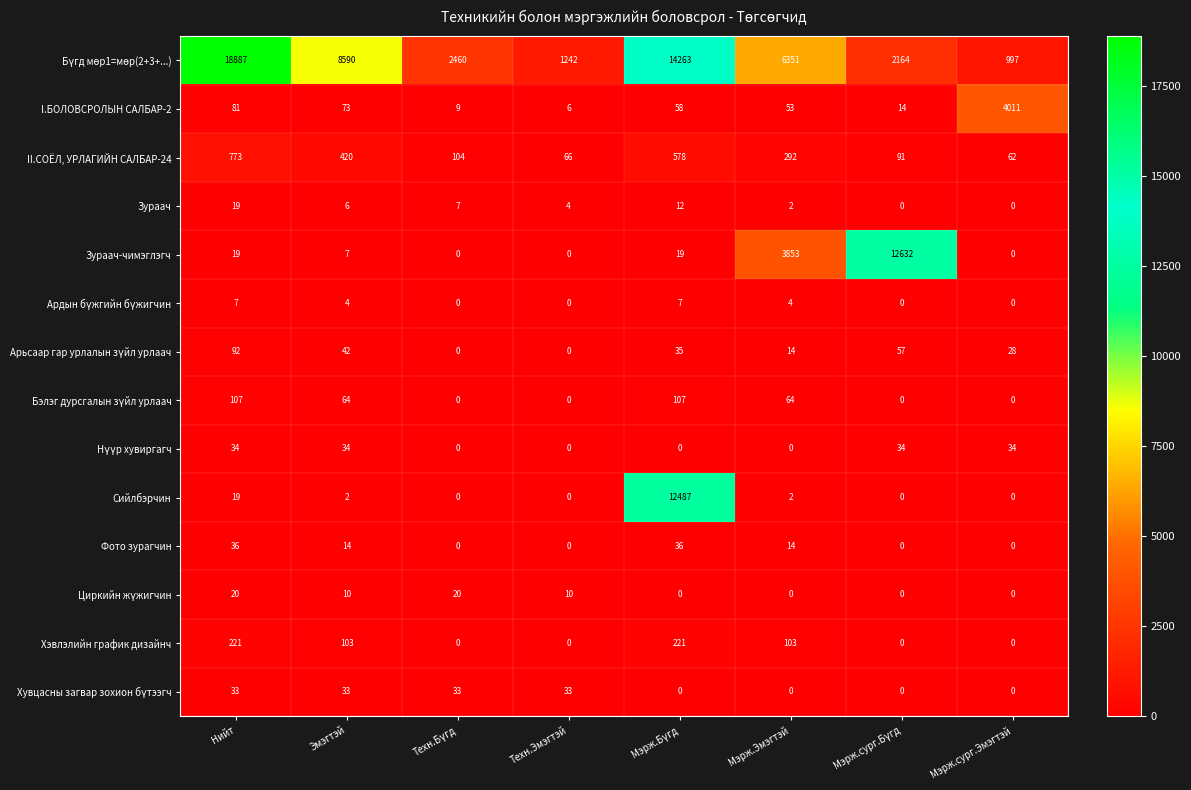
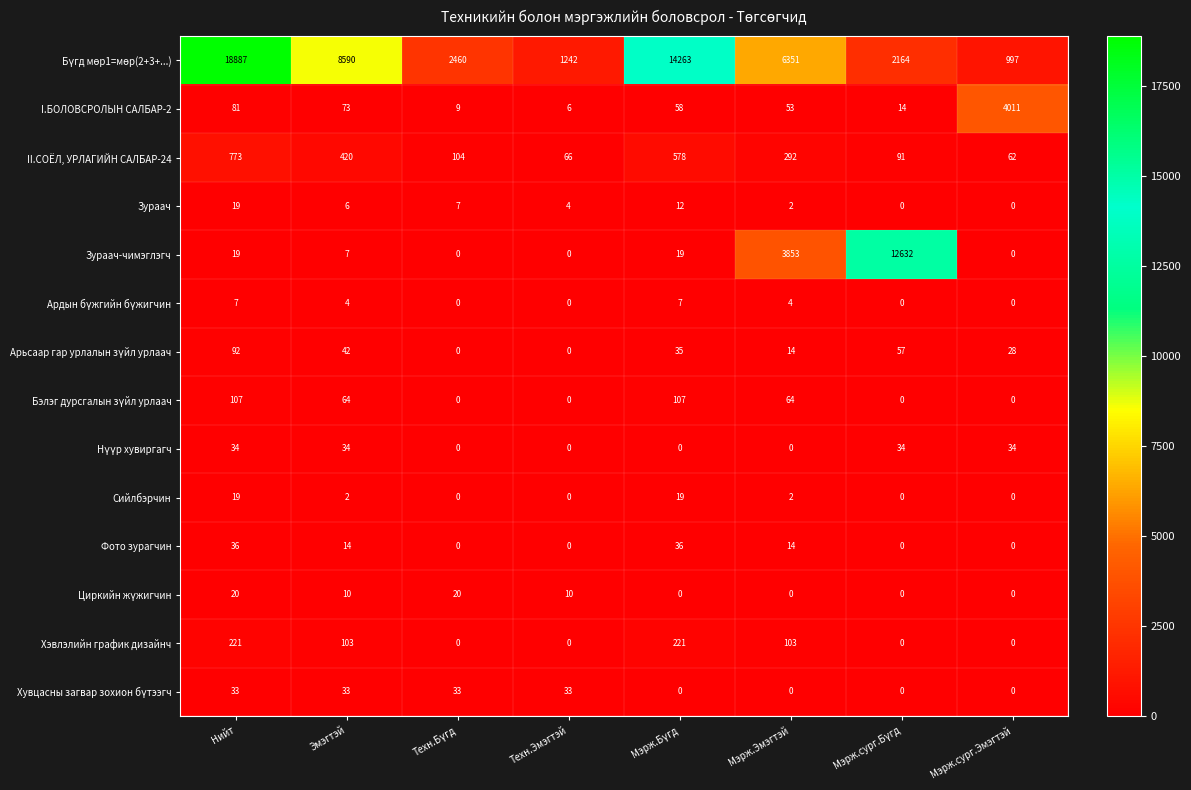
  {
    "Бүгд мөр1=мөр(2+3+...)": {
      "Нийт": 18887,
      "Эмэгтэй": 8590,
      "Техн.Бүгд": 2460,
      "Техн.Эмэгтэй": 1242,
      "Мэрж.Бүгд": 14263,
      "Мэрж.Эмэгтэй": 6351,
      "Мэрж.сург.Бүгд": 2164,
      "Мэрж.сург.Эмэгтэй": 997
    },
    "I.БОЛОВСРОЛЫН САЛБАР-2": {
      "Нийт": 81,
      "Эмэгтэй": 73,
      "Техн.Бүгд": 9,
      "Техн.Эмэгтэй": 6,
      "Мэрж.Бүгд": 58,
      "Мэрж.Эмэгтэй": 53,
      "Мэрж.сург.Бүгд": 14,
      "Мэрж.сург.Эмэгтэй": 4011
    },
    "II.СОЁЛ, УРЛАГИЙН САЛБАР-24": {
      "Нийт": 773,
      "Эмэгтэй": 420,
      "Техн.Бүгд": 104,
      "Техн.Эмэгтэй": 66,
      "Мэрж.Бүгд": 578,
      "Мэрж.Эмэгтэй": 292,
      "Мэрж.сург.Бүгд": 91,
      "Мэрж.сург.Эмэгтэй": 62
    },
    "Зураач": {
      "Нийт": 19,
      "Эмэгтэй": 6,
      "Техн.Бүгд": 7,
      "Техн.Эмэгтэй": 4,
      "Мэрж.Бүгд": 12,
      "Мэрж.Эмэгтэй": 2,
      "Мэрж.сург.Бүгд": 0,
      "Мэрж.сург.Эмэгтэй": 0
    },
    "Зураач-чимэглэгч": {
      "Нийт": 19,
      "Эмэгтэй": 7,
      "Техн.Бүгд": 0,
      "Техн.Эмэгтэй": 0,
      "Мэрж.Бүгд": 19,
      "Мэрж.Эмэгтэй": 3853,
      "Мэрж.сург.Бүгд": 12632,
      "Мэрж.сург.Эмэгтэй": 0
    },
    "Ардын бүжгийн бүжигчин": {
      "Нийт": 7,
      "Эмэгтэй": 4,
      "Техн.Бүгд": 0,
      "Техн.Эмэгтэй": 0,
      "Мэрж.Бүгд": 7,
      "Мэрж.Эмэгтэй": 4,
      "Мэрж.сург.Бүгд": 0,
      "Мэрж.сург.Эмэгтэй": 0
    },
    "Арьсаар гар урлалын зүйл урлаач": {
      "Нийт": 92,
      "Эмэгтэй": 42,
      "Техн.Бүгд": 0,
      "Техн.Эмэгтэй": 0,
      "Мэрж.Бүгд": 35,
      "Мэрж.Эмэгтэй": 14,
      "Мэрж.сург.Бүгд": 57,
      "Мэрж.сург.Эмэгтэй": 28
    },
    "Бэлэг дурсгалын зүйл урлаач": {
      "Нийт": 107,
      "Эмэгтэй": 64,
      "Техн.Бүгд": 0,
      "Техн.Эмэгтэй": 0,
      "Мэрж.Бүгд": 107,
      "Мэрж.Эмэгтэй": 64,
      "Мэрж.сург.Бүгд": 0,
      "Мэрж.сург.Эмэгтэй": 0
    },
    "Нүүр хувиргагч": {
      "Нийт": 34,
      "Эмэгтэй": 34,
      "Техн.Бүгд": 0,
      "Техн.Эмэгтэй": 0,
      "Мэрж.Бүгд": 0,
      "Мэрж.Эмэгтэй": 0,
      "Мэрж.сург.Бүгд": 34,
      "Мэрж.сург.Эмэгтэй": 34
    },
    "Сийлбэрчин": {
      "Нийт": 19,
      "Эмэгтэй": 2,
      "Техн.Бүгд": 0,
      "Техн.Эмэгтэй": 0,
-     "Мэрж.Бүгд": 12487,
+     "Мэрж.Бүгд": 19,
      "Мэрж.Эмэгтэй": 2,
      "Мэрж.сург.Бүгд": 0,
      "Мэрж.сург.Эмэгтэй": 0
    },
    "Фото зурагчин": {
      "Нийт": 36,
      "Эмэгтэй": 14,
      "Техн.Бүгд": 0,
      "Техн.Эмэгтэй": 0,
      "Мэрж.Бүгд": 36,
      "Мэрж.Эмэгтэй": 14,
      "Мэрж.сург.Бүгд": 0,
      "Мэрж.сург.Эмэгтэй": 0
    },
    "Циркийн жүжигчин": {
      "Нийт": 20,
      "Эмэгтэй": 10,
      "Техн.Бүгд": 20,
      "Техн.Эмэгтэй": 10,
      "Мэрж.Бүгд": 0,
      "Мэрж.Эмэгтэй": 0,
      "Мэрж.сург.Бүгд": 0,
      "Мэрж.сург.Эмэгтэй": 0
    },
    "Хэвлэлийн график дизайнч": {
      "Нийт": 221,
      "Эмэгтэй": 103,
      "Техн.Бүгд": 0,
      "Техн.Эмэгтэй": 0,
      "Мэрж.Бүгд": 221,
      "Мэрж.Эмэгтэй": 103,
      "Мэрж.сург.Бүгд": 0,
      "Мэрж.сург.Эмэгтэй": 0
    },
    "Хувцасны загвар зохион бүтээгч": {
      "Нийт": 33,
      "Эмэгтэй": 33,
      "Техн.Бүгд": 33,
      "Техн.Эмэгтэй": 33,
      "Мэрж.Бүгд": 0,
      "Мэрж.Эмэгтэй": 0,
      "Мэрж.сург.Бүгд": 0,
      "Мэрж.сург.Эмэгтэй": 0
    }
  }
